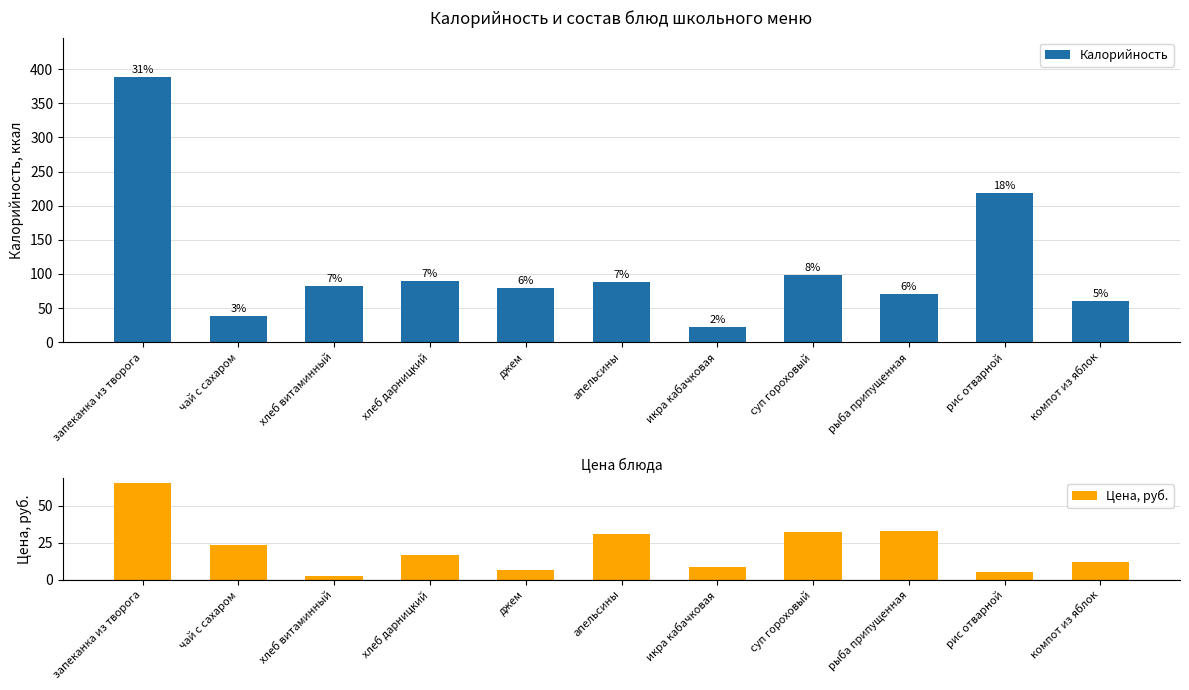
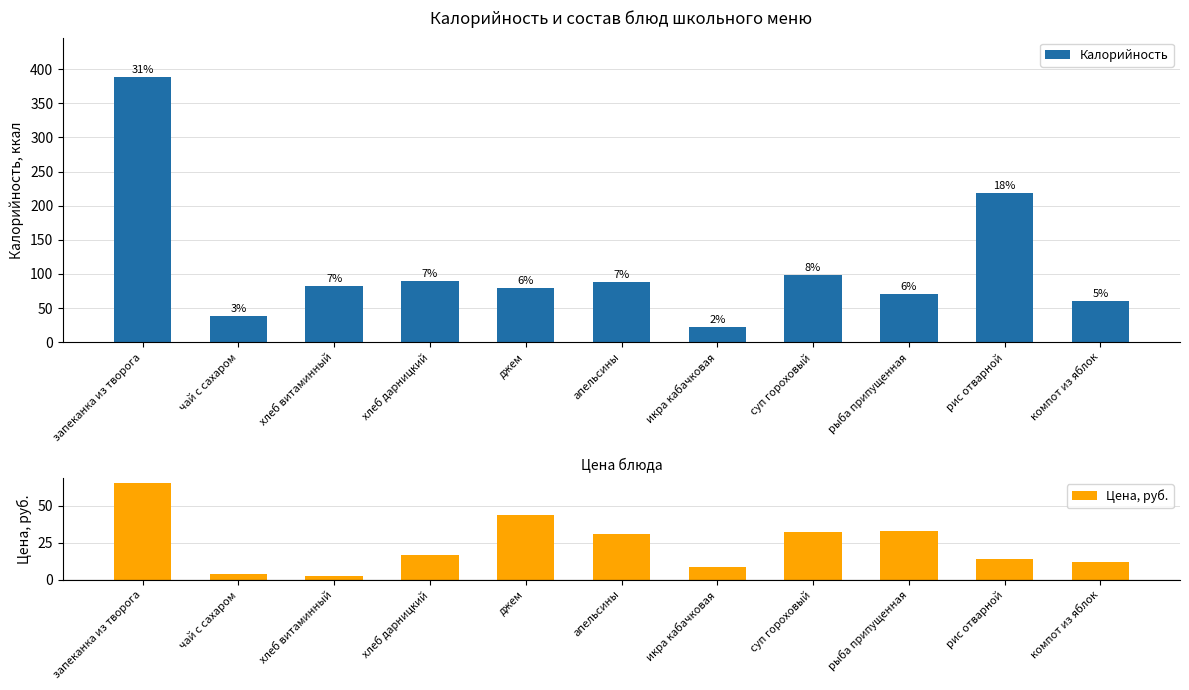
  {
    "Цена блюда": {
      "запеканка из творога": 65,
-     "чай с сахаром": 24,
+     "чай с сахаром": 4,
      "хлеб витаминный": 2,
      "хлеб дарницкий": 17,
-     "джем": 6,
+     "джем": 44,
      "апельсины": 31,
      "икра кабачковая": 8,
      "суп гороховый": 32,
      "рыба припущенная": 33,
-     "рис отварной": 5,
+     "рис отварной": 14,
      "компот из яблок": 12
    }
  }
